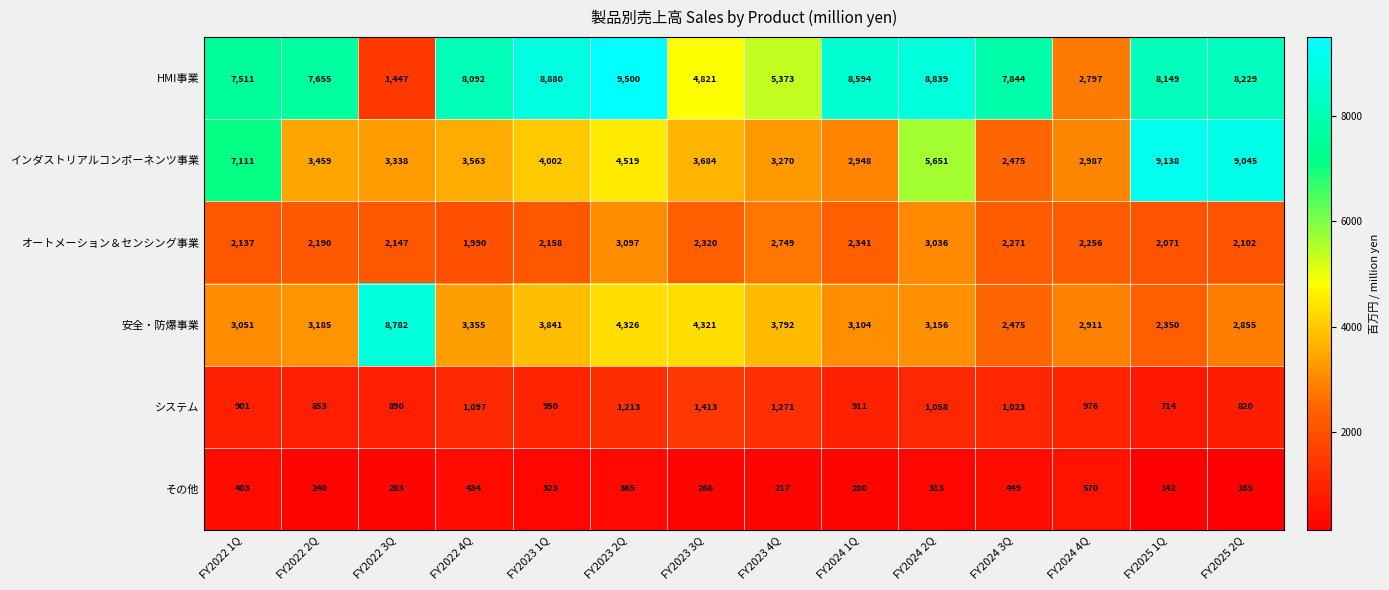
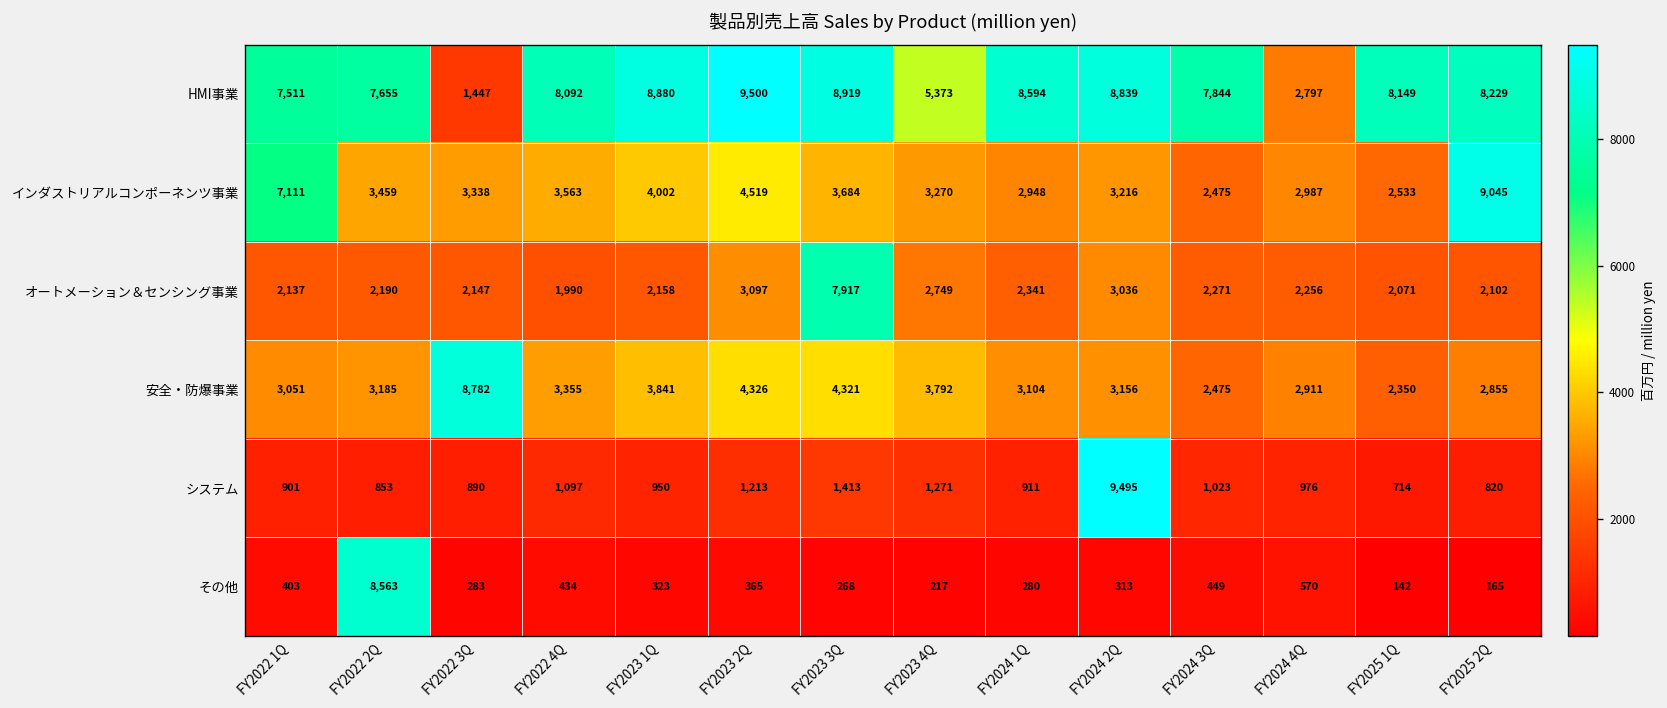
  {
    "HMI事業": {
      "FY2022 1Q": "7,511",
      "FY2022 2Q": "7,655",
      "FY2022 3Q": "1,447",
      "FY2022 4Q": "8,092",
      "FY2023 1Q": "8,880",
      "FY2023 2Q": "9,500",
-     "FY2023 3Q": "4,821",
+     "FY2023 3Q": "8,919",
      "FY2023 4Q": "5,373",
      "FY2024 1Q": "8,594",
      "FY2024 2Q": "8,839",
      "FY2024 3Q": "7,844",
      "FY2024 4Q": "2,797",
      "FY2025 1Q": "8,149",
      "FY2025 2Q": "8,229"
    },
    "インダストリアルコンポーネンツ事業": {
      "FY2022 1Q": "7,111",
      "FY2022 2Q": "3,459",
      "FY2022 3Q": "3,338",
      "FY2022 4Q": "3,563",
      "FY2023 1Q": "4,002",
      "FY2023 2Q": "4,519",
      "FY2023 3Q": "3,684",
      "FY2023 4Q": "3,270",
      "FY2024 1Q": "2,948",
-     "FY2024 2Q": "5,651",
+     "FY2024 2Q": "3,216",
      "FY2024 3Q": "2,475",
      "FY2024 4Q": "2,987",
-     "FY2025 1Q": "9,138",
+     "FY2025 1Q": "2,533",
      "FY2025 2Q": "9,045"
    },
    "オートメーション＆センシング事業": {
      "FY2022 1Q": "2,137",
      "FY2022 2Q": "2,190",
      "FY2022 3Q": "2,147",
      "FY2022 4Q": "1,990",
      "FY2023 1Q": "2,158",
      "FY2023 2Q": "3,097",
-     "FY2023 3Q": "2,320",
+     "FY2023 3Q": "7,917",
      "FY2023 4Q": "2,749",
      "FY2024 1Q": "2,341",
      "FY2024 2Q": "3,036",
      "FY2024 3Q": "2,271",
      "FY2024 4Q": "2,256",
      "FY2025 1Q": "2,071",
      "FY2025 2Q": "2,102"
    },
    "安全・防爆事業": {
      "FY2022 1Q": "3,051",
      "FY2022 2Q": "3,185",
      "FY2022 3Q": "8,782",
      "FY2022 4Q": "3,355",
      "FY2023 1Q": "3,841",
      "FY2023 2Q": "4,326",
      "FY2023 3Q": "4,321",
      "FY2023 4Q": "3,792",
      "FY2024 1Q": "3,104",
      "FY2024 2Q": "3,156",
      "FY2024 3Q": "2,475",
      "FY2024 4Q": "2,911",
      "FY2025 1Q": "2,350",
      "FY2025 2Q": "2,855"
    },
    "システム": {
      "FY2022 1Q": "901",
      "FY2022 2Q": "853",
      "FY2022 3Q": "890",
      "FY2022 4Q": "1,097",
      "FY2023 1Q": "950",
      "FY2023 2Q": "1,213",
      "FY2023 3Q": "1,413",
      "FY2023 4Q": "1,271",
      "FY2024 1Q": "911",
-     "FY2024 2Q": "1,058",
+     "FY2024 2Q": "9,495",
      "FY2024 3Q": "1,023",
      "FY2024 4Q": "976",
      "FY2025 1Q": "714",
      "FY2025 2Q": "820"
    },
    "その他": {
      "FY2022 1Q": "403",
-     "FY2022 2Q": "240",
+     "FY2022 2Q": "8,563",
      "FY2022 3Q": "283",
      "FY2022 4Q": "434",
      "FY2023 1Q": "323",
      "FY2023 2Q": "365",
      "FY2023 3Q": "268",
      "FY2023 4Q": "217",
      "FY2024 1Q": "280",
      "FY2024 2Q": "313",
      "FY2024 3Q": "449",
      "FY2024 4Q": "570",
      "FY2025 1Q": "142",
      "FY2025 2Q": "165"
    }
  }
